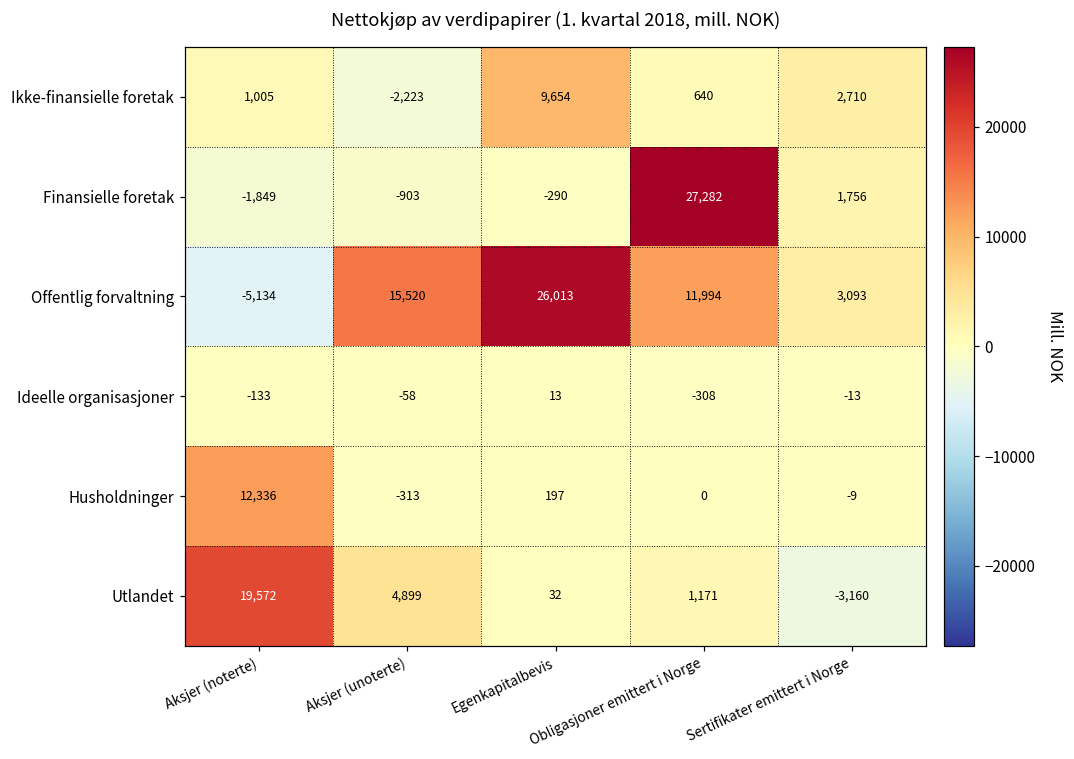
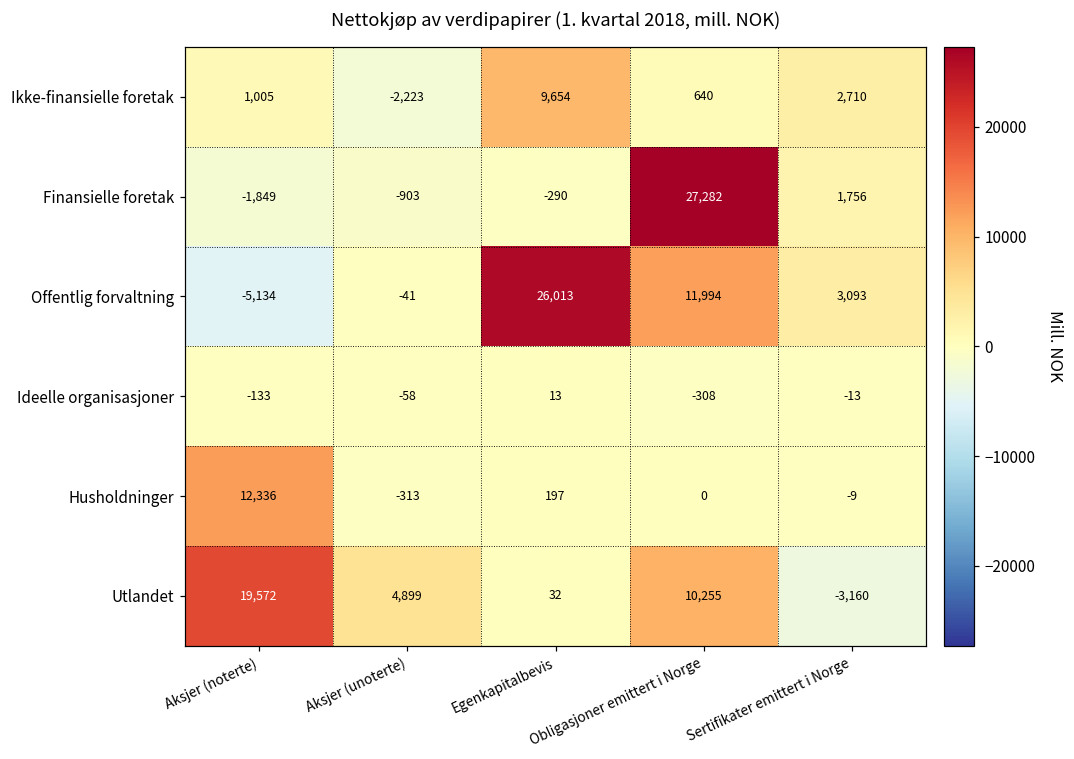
  {
    "Ikke-finansielle foretak": {
      "Aksjer (noterte)": "1,005",
      "Aksjer (unoterte)": "-2,223",
      "Egenkapitalbevis": "9,654",
      "Obligasjoner emittert i Norge": "640",
      "Sertifikater emittert i Norge": "2,710"
    },
    "Finansielle foretak": {
      "Aksjer (noterte)": "-1,849",
      "Aksjer (unoterte)": "-903",
      "Egenkapitalbevis": "-290",
      "Obligasjoner emittert i Norge": "27,282",
      "Sertifikater emittert i Norge": "1,756"
    },
    "Offentlig forvaltning": {
      "Aksjer (noterte)": "-5,134",
-     "Aksjer (unoterte)": "15,520",
+     "Aksjer (unoterte)": "-41",
      "Egenkapitalbevis": "26,013",
      "Obligasjoner emittert i Norge": "11,994",
      "Sertifikater emittert i Norge": "3,093"
    },
    "Ideelle organisasjoner": {
      "Aksjer (noterte)": "-133",
      "Aksjer (unoterte)": "-58",
      "Egenkapitalbevis": "13",
      "Obligasjoner emittert i Norge": "-308",
      "Sertifikater emittert i Norge": "-13"
    },
    "Husholdninger": {
      "Aksjer (noterte)": "12,336",
      "Aksjer (unoterte)": "-313",
      "Egenkapitalbevis": "197",
      "Obligasjoner emittert i Norge": "0",
      "Sertifikater emittert i Norge": "-9"
    },
    "Utlandet": {
      "Aksjer (noterte)": "19,572",
      "Aksjer (unoterte)": "4,899",
      "Egenkapitalbevis": "32",
-     "Obligasjoner emittert i Norge": "1,171",
+     "Obligasjoner emittert i Norge": "10,255",
      "Sertifikater emittert i Norge": "-3,160"
    }
  }
